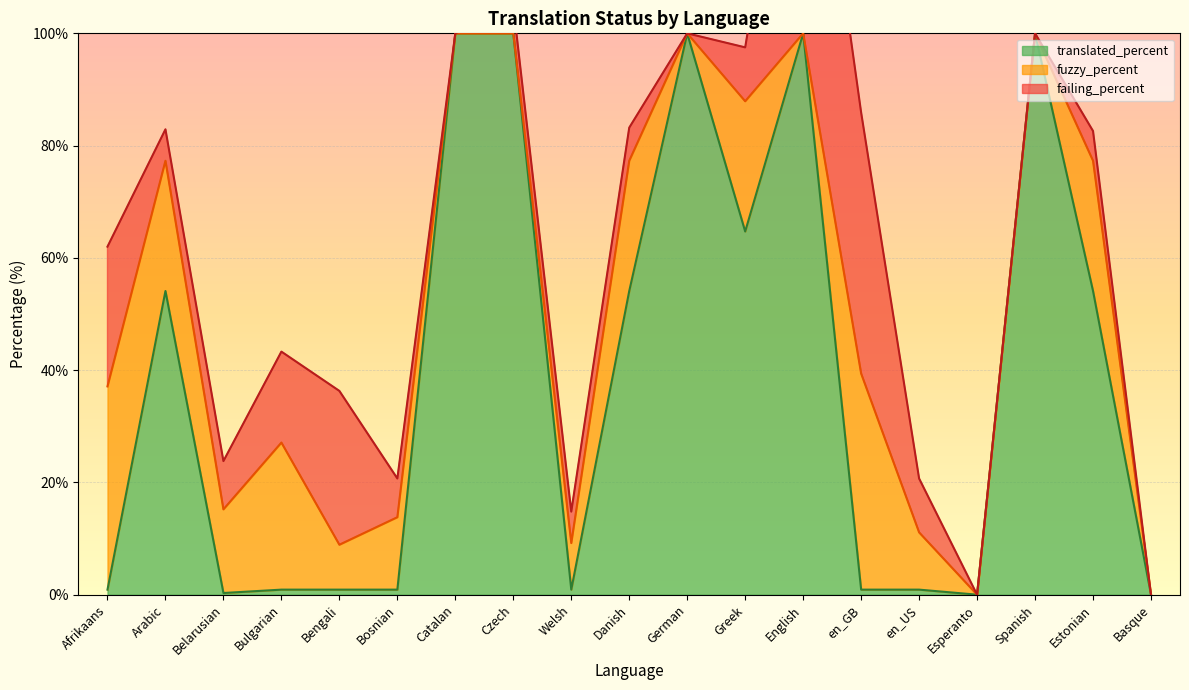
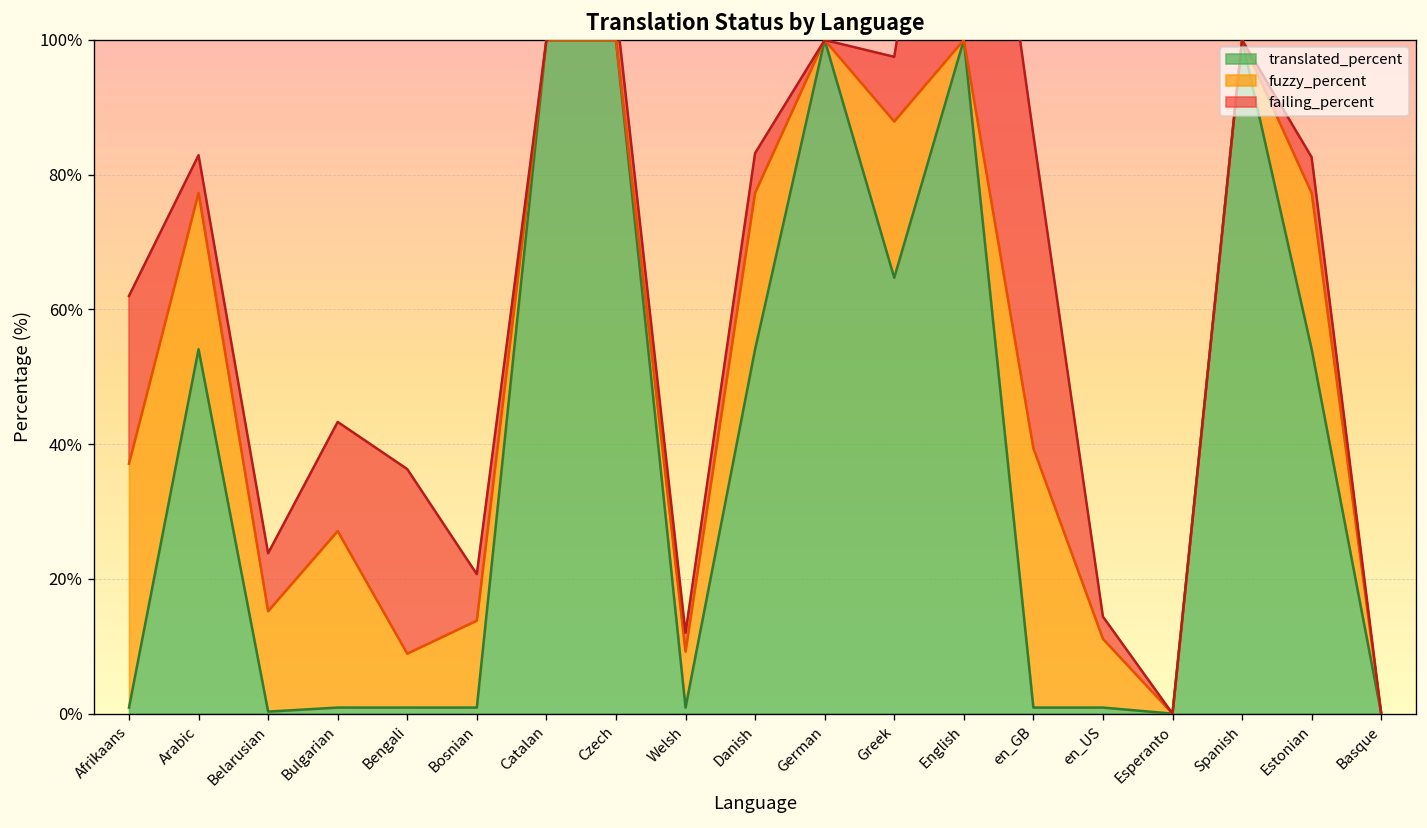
  {
    "translated_percent": {
      "Afrikaans": "1%",
      "Arabic": "54%",
      "Belarusian": "0%",
      "Bulgarian": "1%",
      "Bengali": "1%",
      "Bosnian": "1%",
      "Welsh": "1%",
      "Danish": "54%",
      "Greek": "65%",
      "en_GB": "1%",
      "en_US": "1%",
      "Estonian": "54%"
    },
    "fuzzy_percent": {
      "Afrikaans": "36%",
      "Arabic": "23%",
      "Belarusian": "15%",
      "Bulgarian": "26%",
      "Bengali": "8%",
      "Bosnian": "13%",
      "Welsh": "8%",
      "Danish": "23%",
      "Greek": "23%",
      "en_GB": "39%",
      "en_US": "10%",
      "Estonian": "23%"
    },
    "failing_percent": {
      "Afrikaans": "25%",
      "Arabic": "6%",
      "Belarusian": "9%",
      "Bulgarian": "16%",
      "Bengali": "27%",
      "Bosnian": "7%",
-     "Welsh": "6%",
+     "Welsh": "3%",
      "Danish": "6%",
      "Greek": "10%",
      "en_GB": "47%",
-     "en_US": "10%",
+     "en_US": "3%",
      "Estonian": "5%"
    }
  }
